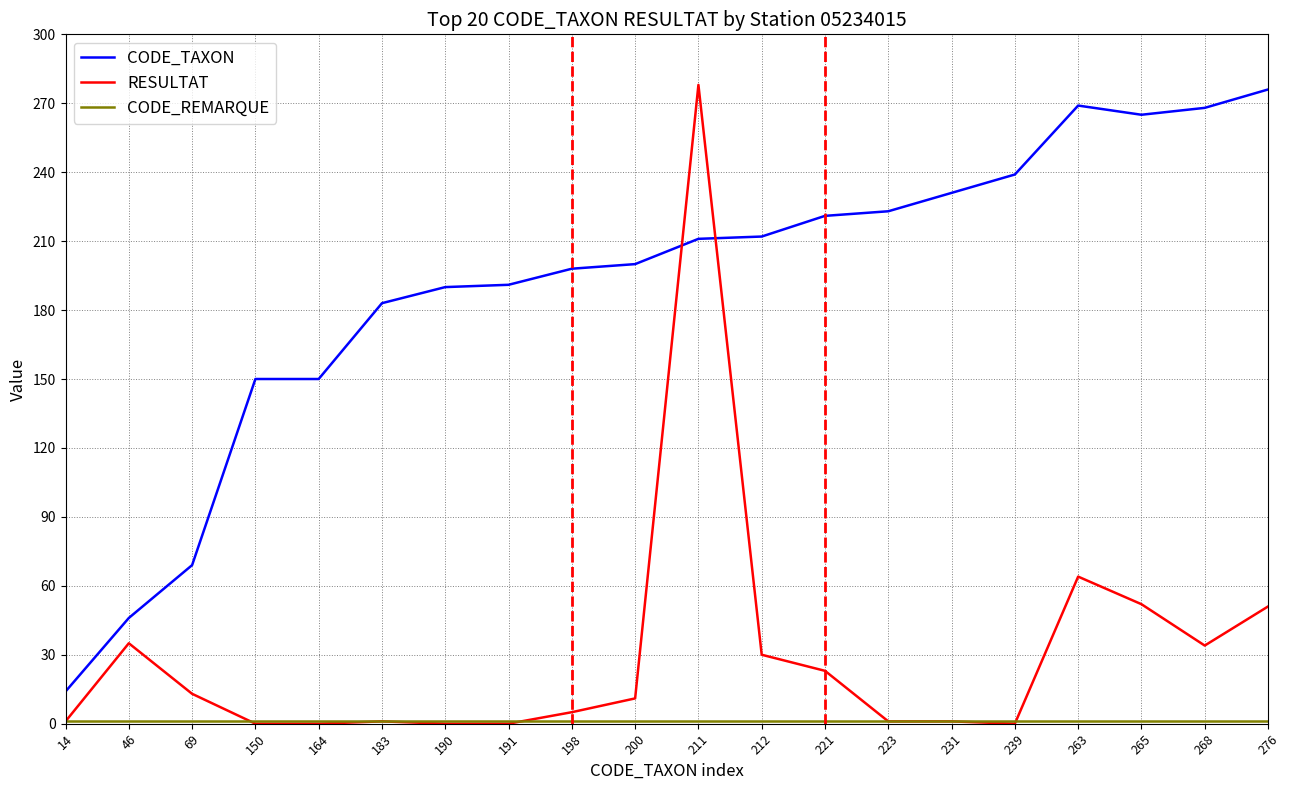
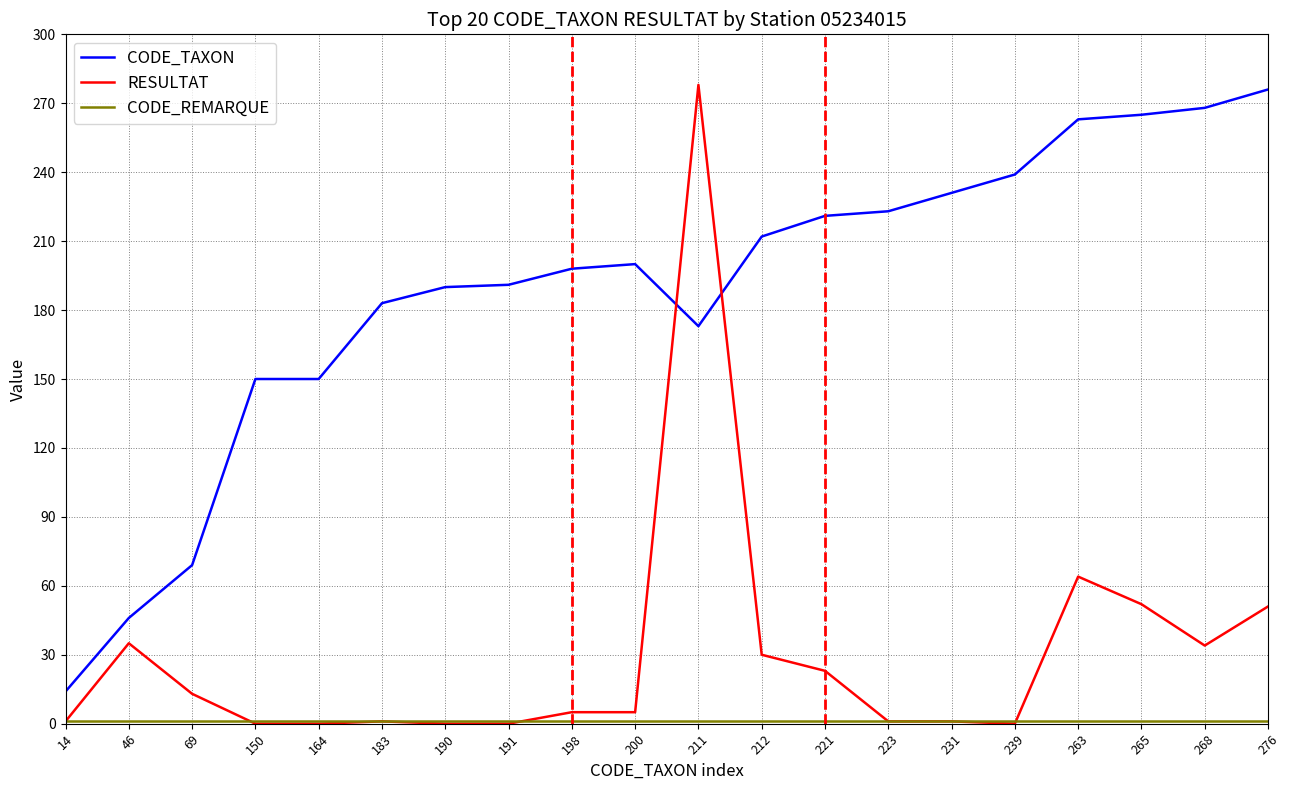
  {
    "CODE_TAXON": {
      "14": 14,
      "46": 46,
      "69": 69,
      "150": 150,
      "164": 150,
      "183": 183,
      "190": 190,
      "191": 191,
      "198": 198,
      "200": 200,
-     "211": 211,
+     "211": 173,
      "212": 212,
      "221": 221,
      "223": 223,
      "231": 231,
      "239": 239,
-     "263": 269,
+     "263": 263,
      "265": 265,
      "268": 268,
      "276": 276
    },
    "RESULTAT": {
      "46": 35,
      "69": 13,
      "198": 5,
-     "200": 11,
+     "200": 5,
      "211": 278,
      "212": 30,
      "221": 23,
      "263": 64,
      "265": 52,
      "268": 34,
      "276": 51
    },
    "CODE_REMARQUE": {
      "46": 1,
      "69": 1,
      "198": 1,
      "200": 1,
      "211": 1,
      "212": 1,
      "221": 1,
      "263": 1,
      "265": 1,
      "268": 1,
      "276": 1
    }
  }
